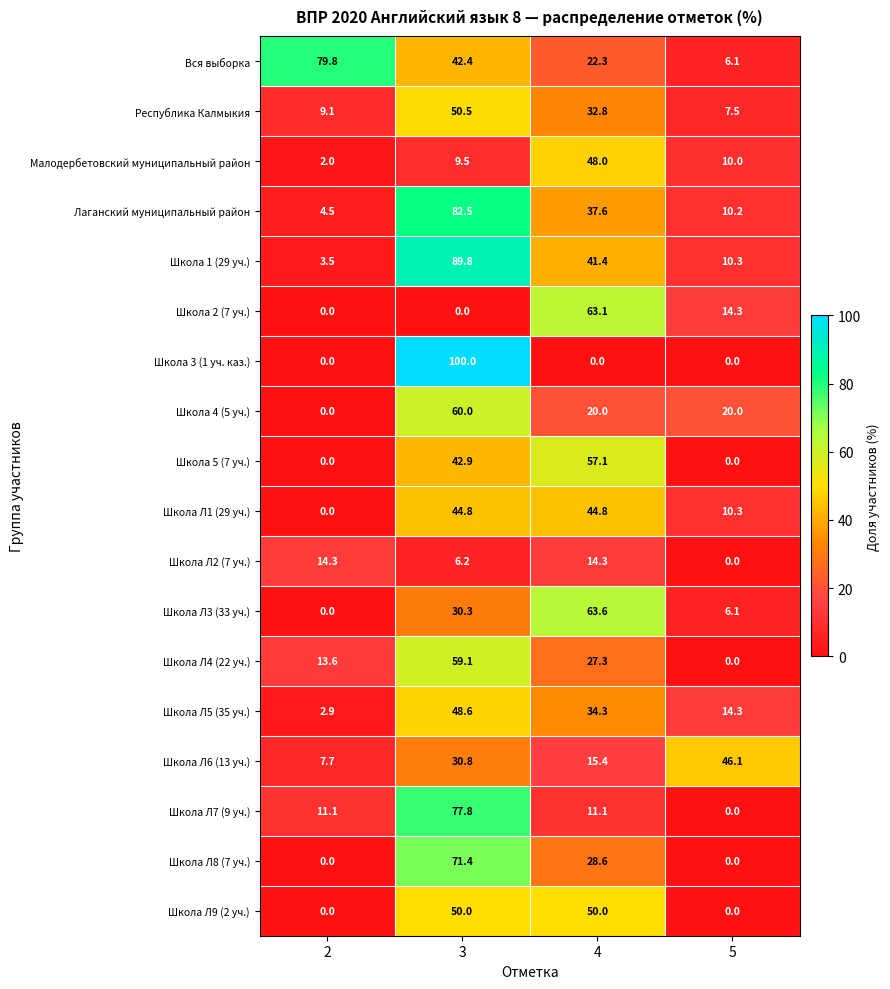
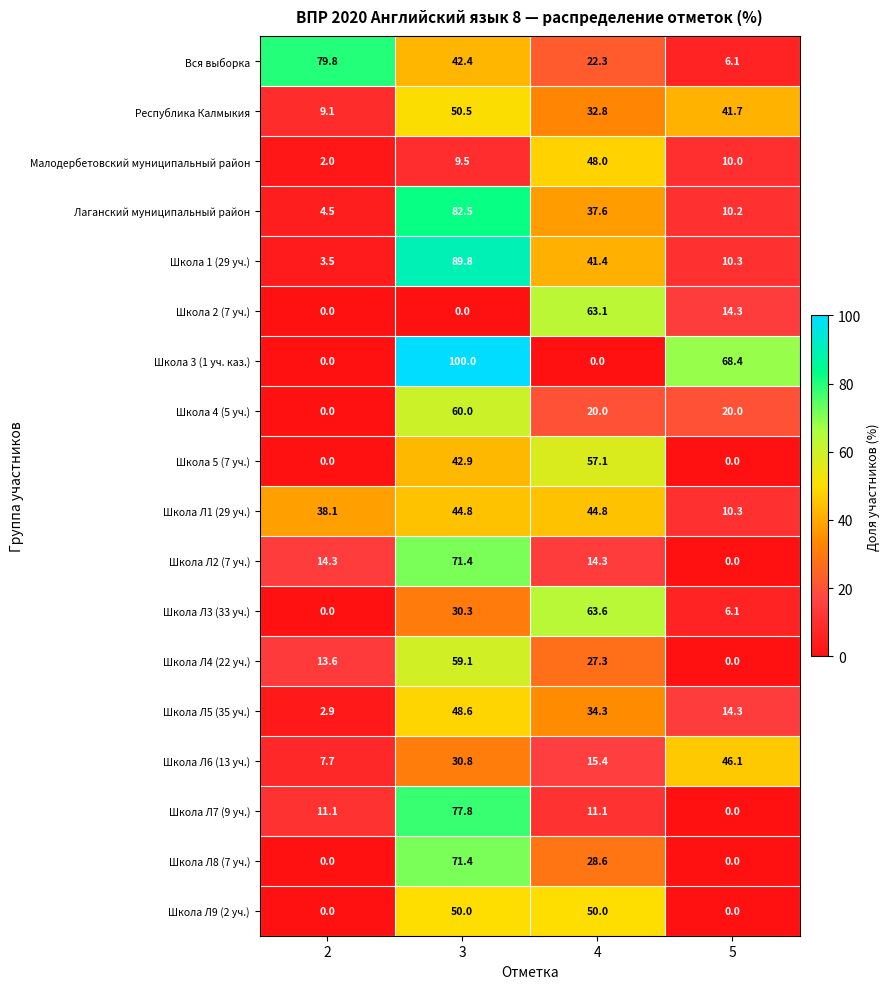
  {
    "Вся выборка": {
      "2": 79.8,
      "3": 42.4,
      "4": 22.3,
      "5": 6.1
    },
    "Республика Калмыкия": {
      "2": 9.1,
      "3": 50.5,
      "4": 32.8,
-     "5": 7.5
+     "5": 41.7
    },
    "Малодербетовский муниципальный район": {
      "2": 2.0,
      "3": 9.5,
      "4": 48.0,
      "5": 10.0
    },
    "Лаганский муниципальный район": {
      "2": 4.5,
      "3": 82.5,
      "4": 37.6,
      "5": 10.2
    },
    "Школа 1 (29 уч.)": {
      "2": 3.5,
      "3": 89.8,
      "4": 41.4,
      "5": 10.3
    },
    "Школа 2 (7 уч.)": {
      "2": 0.0,
      "3": 0.0,
      "4": 63.1,
      "5": 14.3
    },
    "Школа 3 (1 уч. каз.)": {
      "2": 0.0,
      "3": 100.0,
      "4": 0.0,
-     "5": 0.0
+     "5": 68.4
    },
    "Школа 4 (5 уч.)": {
      "2": 0.0,
      "3": 60.0,
      "4": 20.0,
      "5": 20.0
    },
    "Школа 5 (7 уч.)": {
      "2": 0.0,
      "3": 42.9,
      "4": 57.1,
      "5": 0.0
    },
    "Школа Л1 (29 уч.)": {
-     "2": 0.0,
+     "2": 38.1,
      "3": 44.8,
      "4": 44.8,
      "5": 10.3
    },
    "Школа Л2 (7 уч.)": {
      "2": 14.3,
-     "3": 6.2,
+     "3": 71.4,
      "4": 14.3,
      "5": 0.0
    },
    "Школа Л3 (33 уч.)": {
      "2": 0.0,
      "3": 30.3,
      "4": 63.6,
      "5": 6.1
    },
    "Школа Л4 (22 уч.)": {
      "2": 13.6,
      "3": 59.1,
      "4": 27.3,
      "5": 0.0
    },
    "Школа Л5 (35 уч.)": {
      "2": 2.9,
      "3": 48.6,
      "4": 34.3,
      "5": 14.3
    },
    "Школа Л6 (13 уч.)": {
      "2": 7.7,
      "3": 30.8,
      "4": 15.4,
      "5": 46.1
    },
    "Школа Л7 (9 уч.)": {
      "2": 11.1,
      "3": 77.8,
      "4": 11.1,
      "5": 0.0
    },
    "Школа Л8 (7 уч.)": {
      "2": 0.0,
      "3": 71.4,
      "4": 28.6,
      "5": 0.0
    },
    "Школа Л9 (2 уч.)": {
      "2": 0.0,
      "3": 50.0,
      "4": 50.0,
      "5": 0.0
    }
  }
